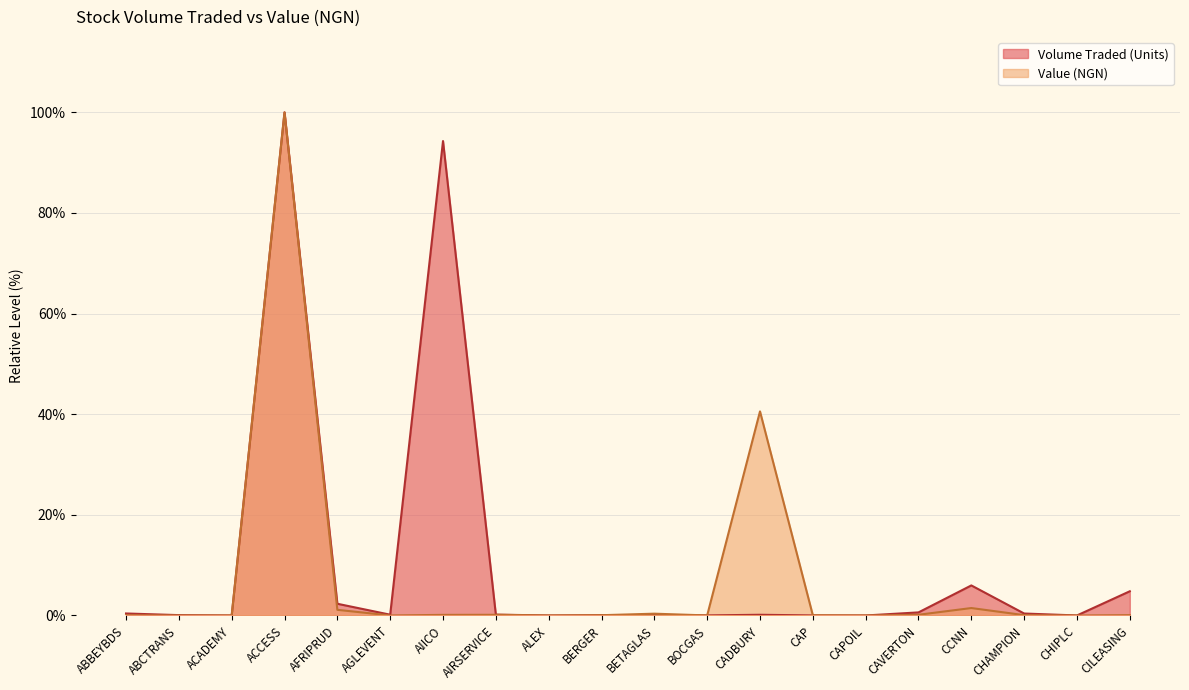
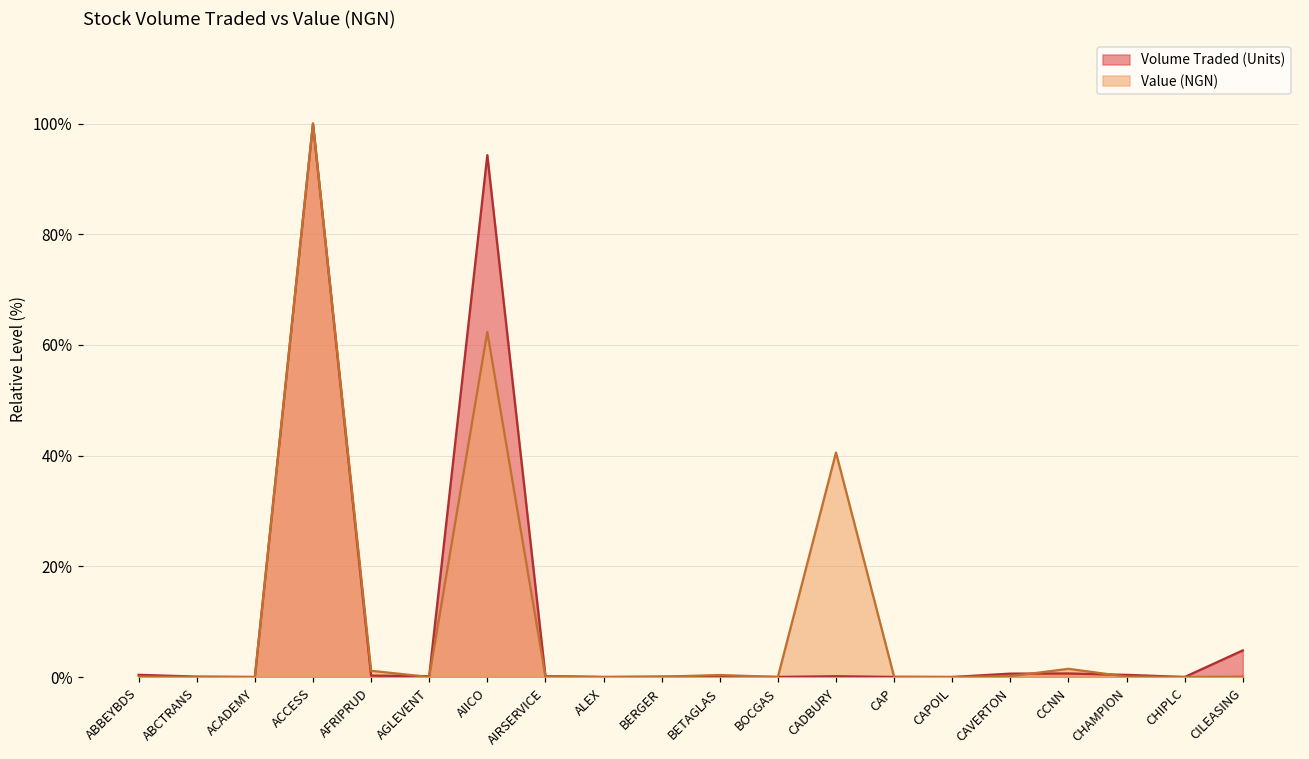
  {
    "Volume Traded (Units)": {
-     "AFRIPRUD": "2%",
+     "AFRIPRUD": "0%",
      "AIICO": "94%",
      "CADBURY": "0%",
-     "CCNN": "6%",
+     "CCNN": "1%",
      "CILEASING": "5%"
    },
    "Value (NGN)": {
      "AFRIPRUD": "1%",
-     "AIICO": "0%",
+     "AIICO": "62%",
      "CADBURY": "41%",
      "CCNN": "1%",
      "CILEASING": "0%"
    }
  }
